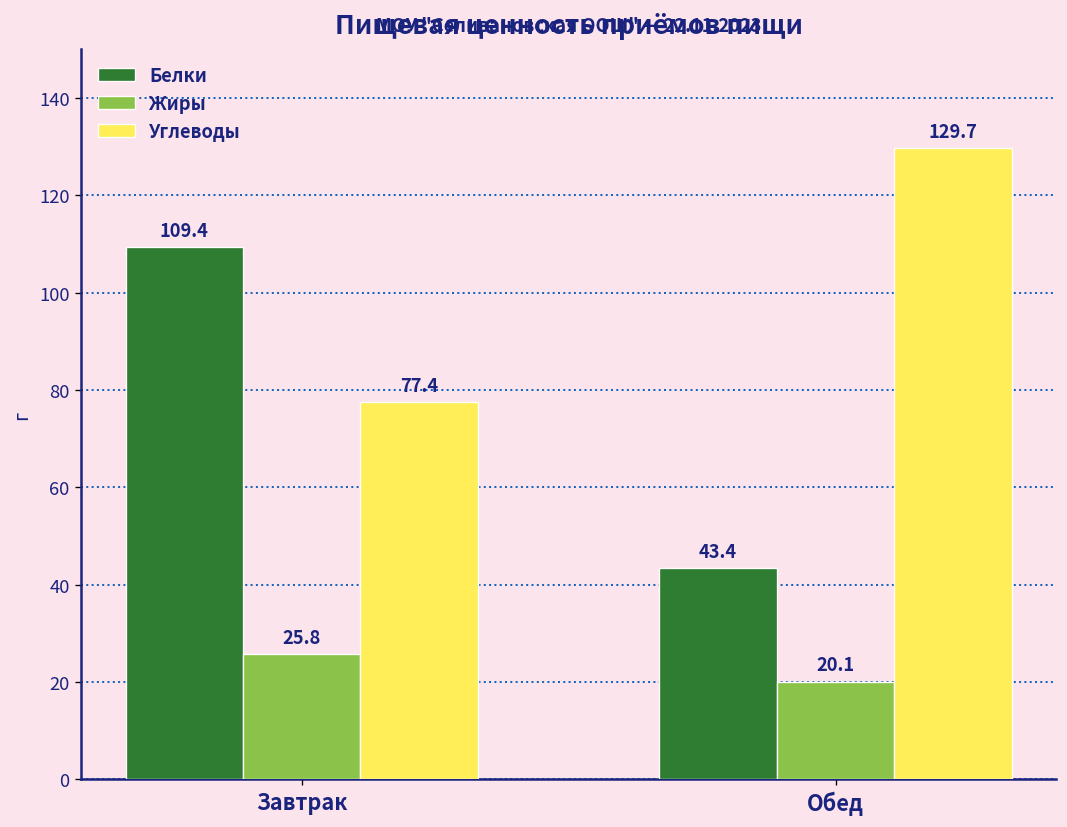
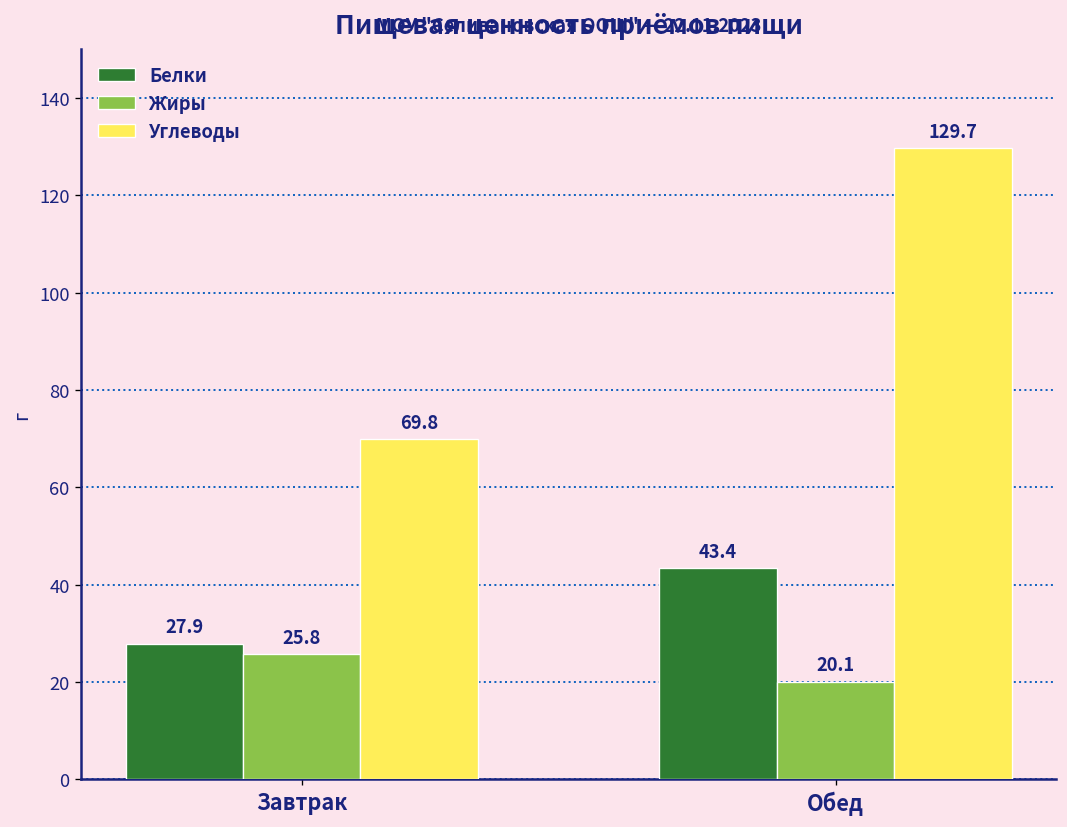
  {
    "Белки": {
-     "Завтрак": 109.4,
+     "Завтрак": 27.9,
      "Обед": 43.4
    },
    "Жиры": {
      "Завтрак": 25.8,
      "Обед": 20.1
    },
    "Углеводы": {
-     "Завтрак": 77.4,
+     "Завтрак": 69.8,
      "Обед": 129.7
    }
  }
